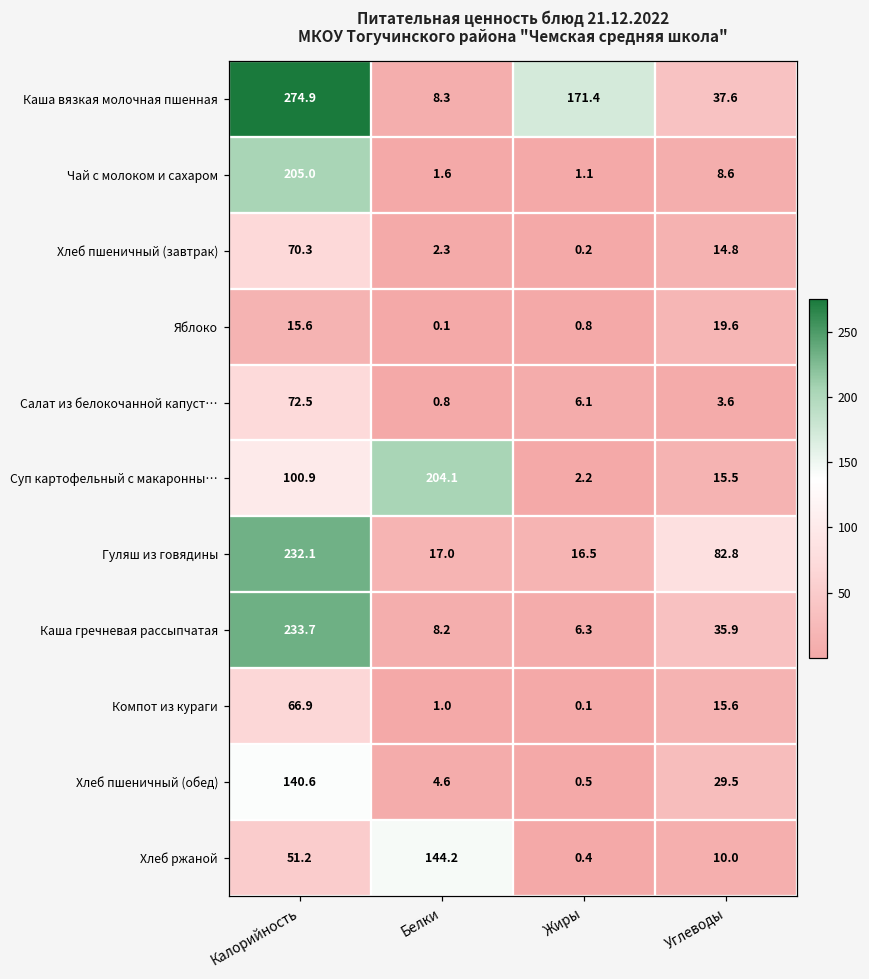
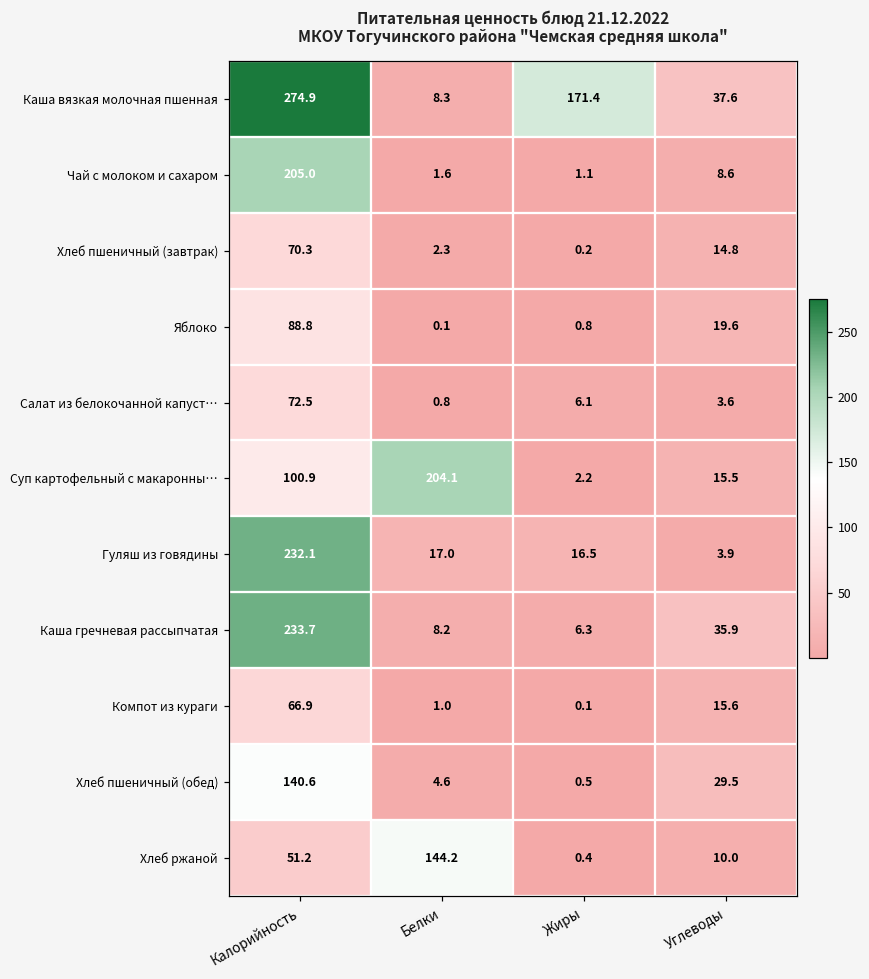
  {
    "Каша вязкая молочная пшенная": {
      "Калорийность": 274.9,
      "Белки": 8.3,
      "Жиры": 171.4,
      "Углеводы": 37.6
    },
    "Чай с молоком и сахаром": {
      "Калорийность": 205.0,
      "Белки": 1.6,
      "Жиры": 1.1,
      "Углеводы": 8.6
    },
    "Хлеб пшеничный (завтрак)": {
      "Калорийность": 70.3,
      "Белки": 2.3,
      "Жиры": 0.2,
      "Углеводы": 14.8
    },
    "Яблоко": {
-     "Калорийность": 15.6,
+     "Калорийность": 88.8,
      "Белки": 0.1,
      "Жиры": 0.8,
      "Углеводы": 19.6
    },
    "Салат из белокочанной капуст…": {
      "Калорийность": 72.5,
      "Белки": 0.8,
      "Жиры": 6.1,
      "Углеводы": 3.6
    },
    "Суп картофельный с макаронны…": {
      "Калорийность": 100.9,
      "Белки": 204.1,
      "Жиры": 2.2,
      "Углеводы": 15.5
    },
    "Гуляш из говядины": {
      "Калорийность": 232.1,
      "Белки": 17.0,
      "Жиры": 16.5,
-     "Углеводы": 82.8
+     "Углеводы": 3.9
    },
    "Каша гречневая рассыпчатая": {
      "Калорийность": 233.7,
      "Белки": 8.2,
      "Жиры": 6.3,
      "Углеводы": 35.9
    },
    "Компот из кураги": {
      "Калорийность": 66.9,
      "Белки": 1.0,
      "Жиры": 0.1,
      "Углеводы": 15.6
    },
    "Хлеб пшеничный (обед)": {
      "Калорийность": 140.6,
      "Белки": 4.6,
      "Жиры": 0.5,
      "Углеводы": 29.5
    },
    "Хлеб ржаной": {
      "Калорийность": 51.2,
      "Белки": 144.2,
      "Жиры": 0.4,
      "Углеводы": 10.0
    }
  }
